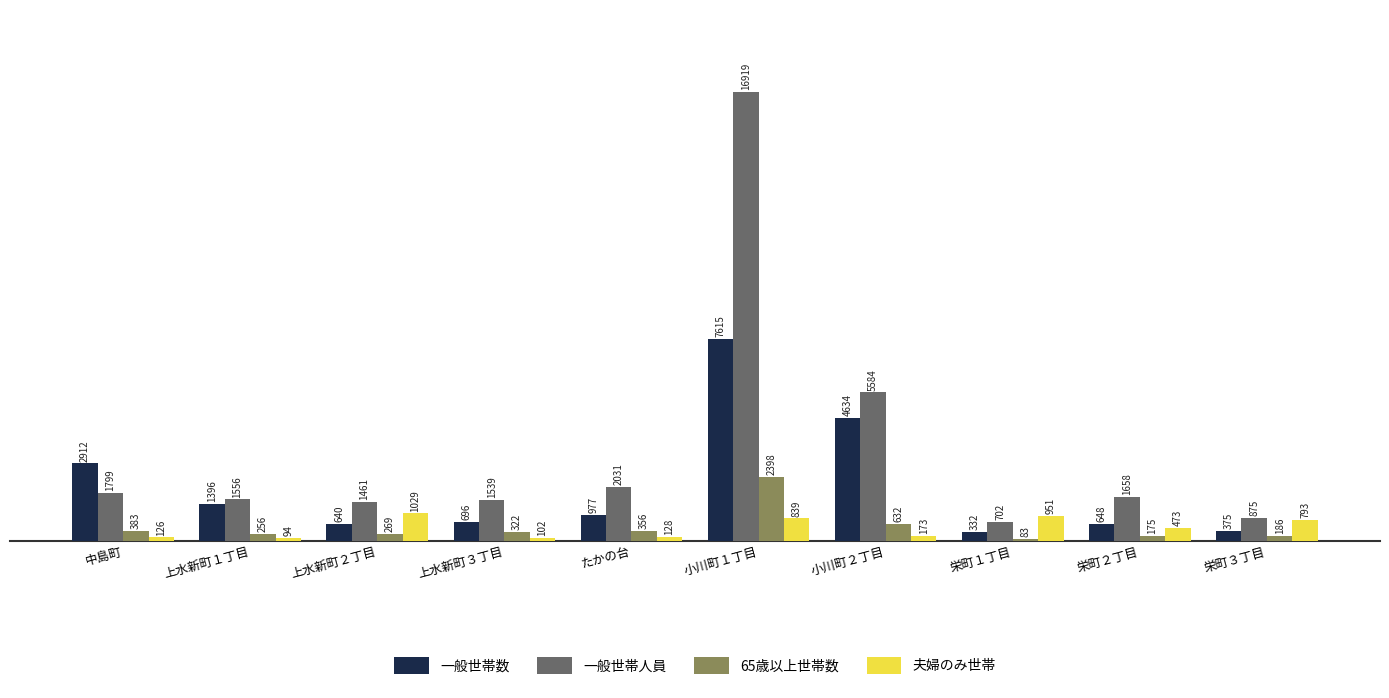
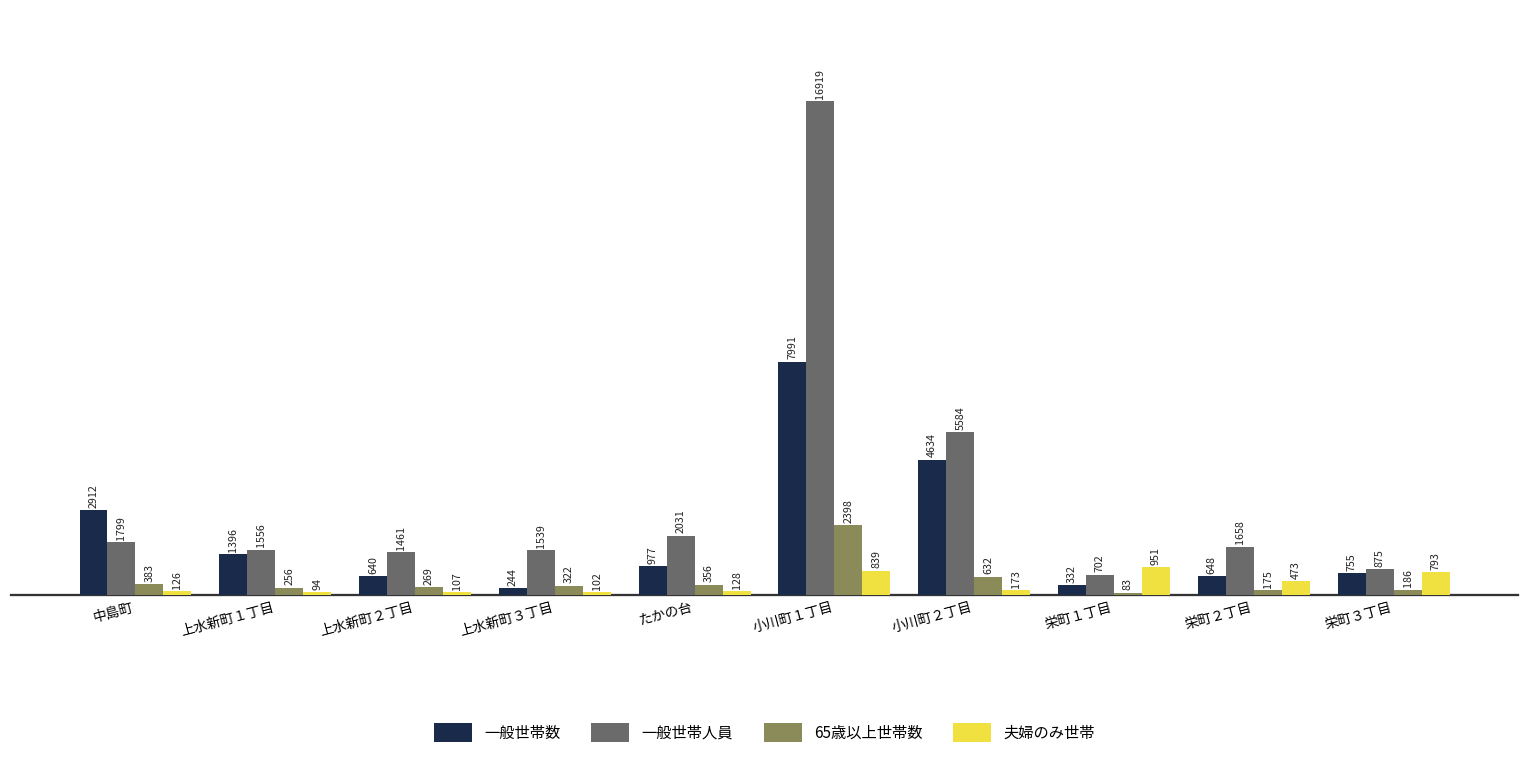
  {
    "一般世帯数": {
      "中島町": 2912,
      "上水新町１丁目": 1396,
      "上水新町２丁目": 640,
-     "上水新町３丁目": 696,
+     "上水新町３丁目": 244,
      "たかの台": 977,
-     "小川町１丁目": 7615,
+     "小川町１丁目": 7991,
      "小川町２丁目": 4634,
      "栄町１丁目": 332,
      "栄町２丁目": 648,
-     "栄町３丁目": 375
+     "栄町３丁目": 755
    },
    "夫婦のみ世帯": {
      "中島町": 126,
      "上水新町１丁目": 94,
-     "上水新町２丁目": 1029,
+     "上水新町２丁目": 107,
      "上水新町３丁目": 102,
      "たかの台": 128,
      "小川町１丁目": 839,
      "小川町２丁目": 173,
      "栄町１丁目": 951,
      "栄町２丁目": 473,
      "栄町３丁目": 793
    }
  }
